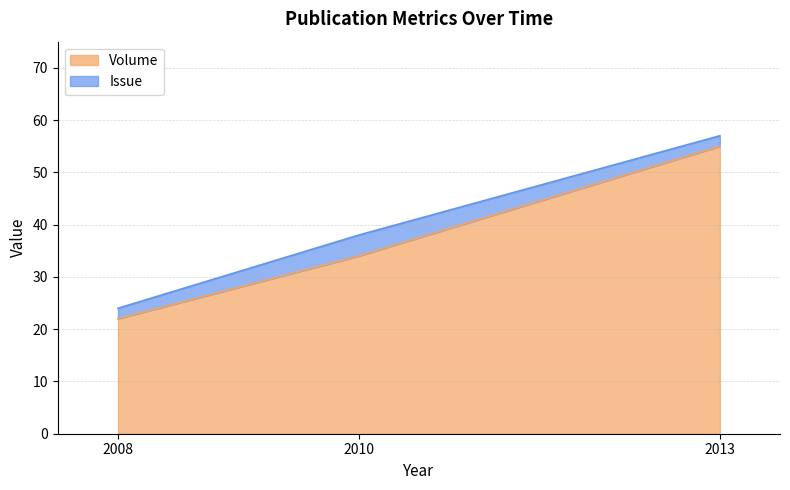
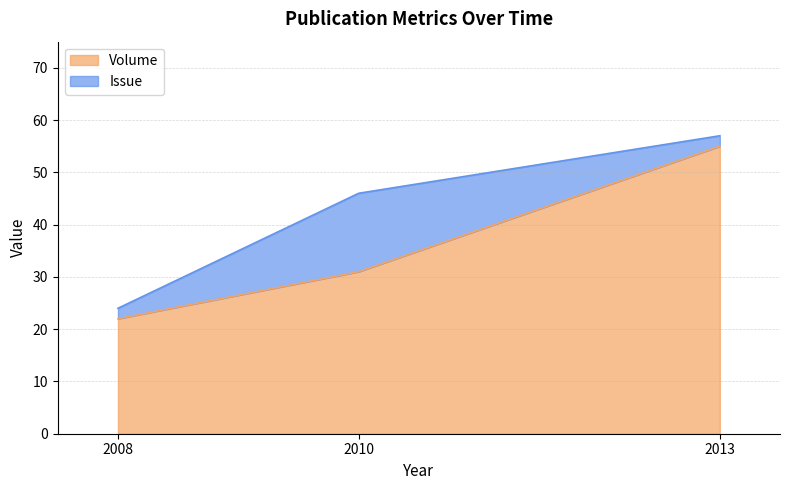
  {
    "Volume": {
      "2008": 22,
-     "2010": 34,
+     "2010": 31,
      "2013": 55
    },
    "Issue": {
      "2008": 2,
-     "2010": 4,
+     "2010": 15,
      "2013": 2
    }
  }
